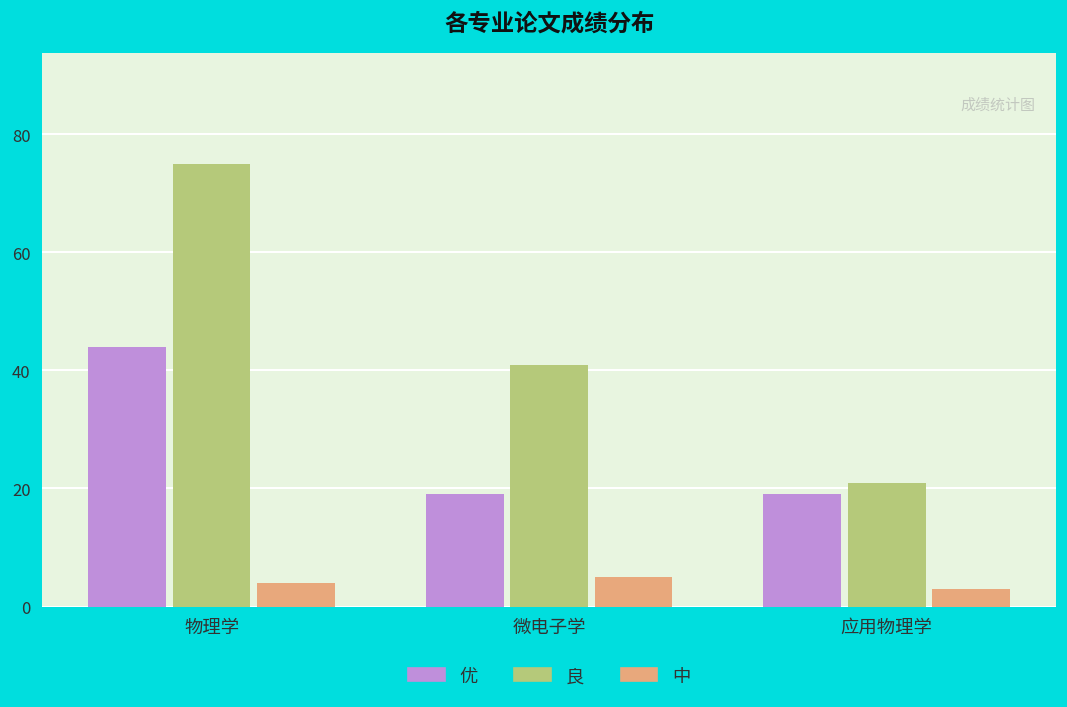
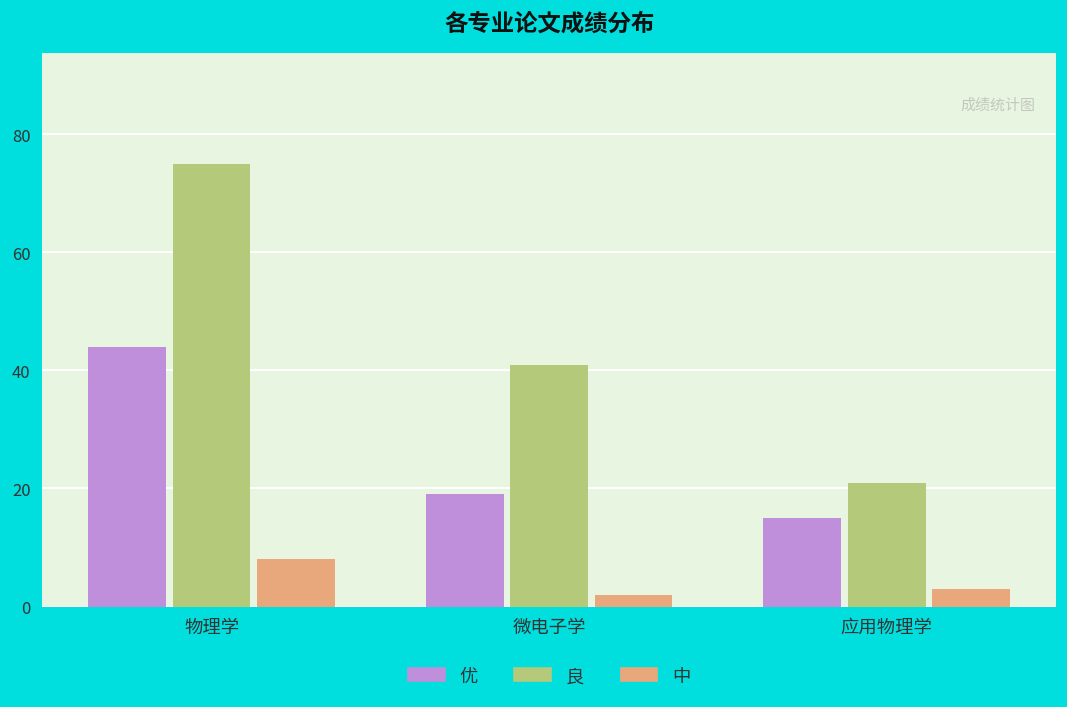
  {
    "优": {
      "物理学": 44,
      "微电子学": 19,
-     "应用物理学": 19
+     "应用物理学": 15
    },
    "良": {
      "物理学": 75,
      "微电子学": 41,
      "应用物理学": 21
    },
    "中": {
-     "物理学": 4,
-     "微电子学": 5,
+     "物理学": 8,
+     "微电子学": 2,
      "应用物理学": 3
    }
  }
